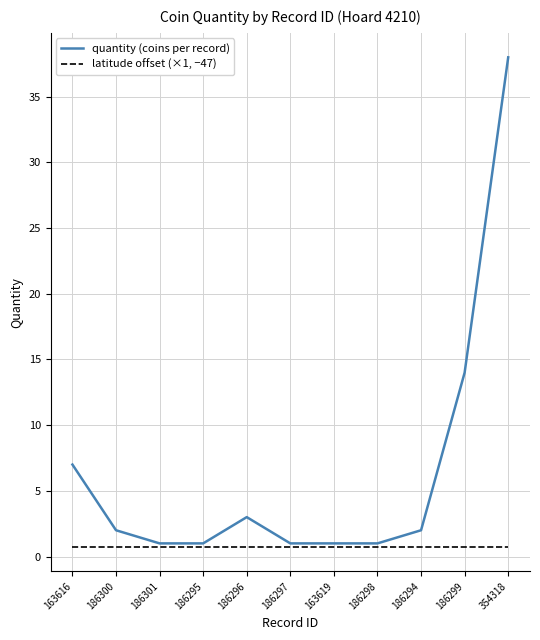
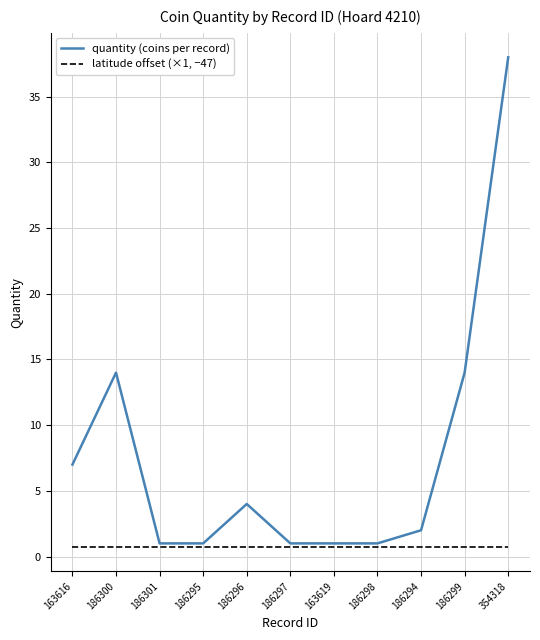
  {
    "quantity (coins per record)": {
      "163616": 7,
-     "186300": 2,
+     "186300": 14,
      "186301": 1,
      "186295": 1,
-     "186296": 3,
+     "186296": 4,
      "186297": 1,
      "163619": 1,
      "186298": 1,
      "186294": 2,
      "186299": 14,
      "354318": 38
    },
    "latitude offset (×1, −47)": {
      "163616": 0.7,
      "186300": 0.7,
      "186301": 0.7,
      "186295": 0.7,
      "186296": 0.7,
      "186297": 0.7,
      "163619": 0.7,
      "186298": 0.7,
      "186294": 0.7,
      "186299": 0.7,
      "354318": 0.7
    }
  }
